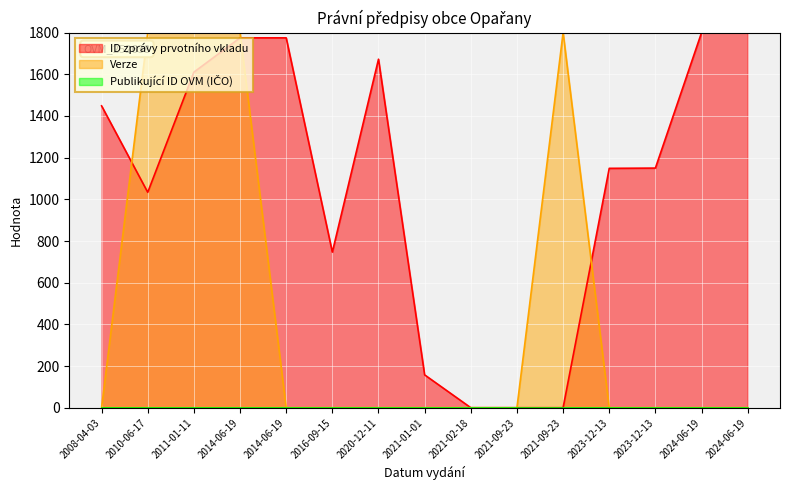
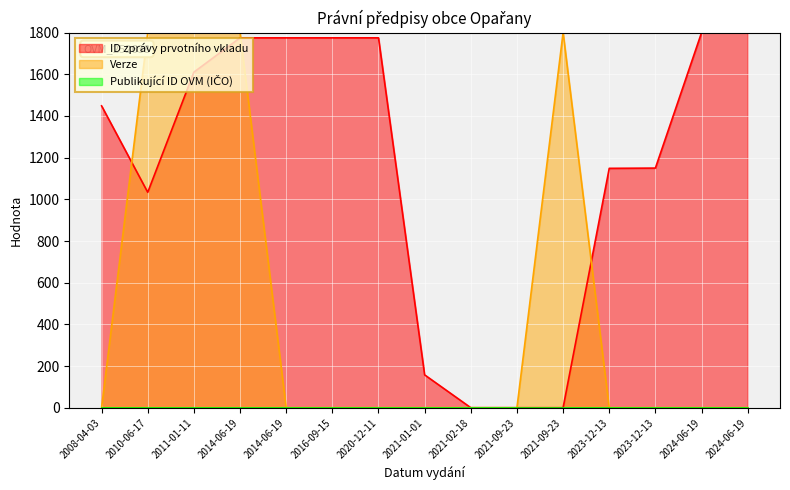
  {
    "ID zprávy prvotního vkladu": {
      "2008-04-03": 1450,
      "2010-06-17": 1030,
-     "2016-09-15": 750,
-     "2020-12-11": 1670,
+     "2016-09-15": 1780,
+     "2020-12-11": 1780,
      "2021-01-01": 160
    },
    "Verze": {
      "2011-01-11": 1800
    },
    "Publikující ID OVM (IČO)": {
      "2010-06-17": 0,
      "2011-01-11": 0
    }
  }
